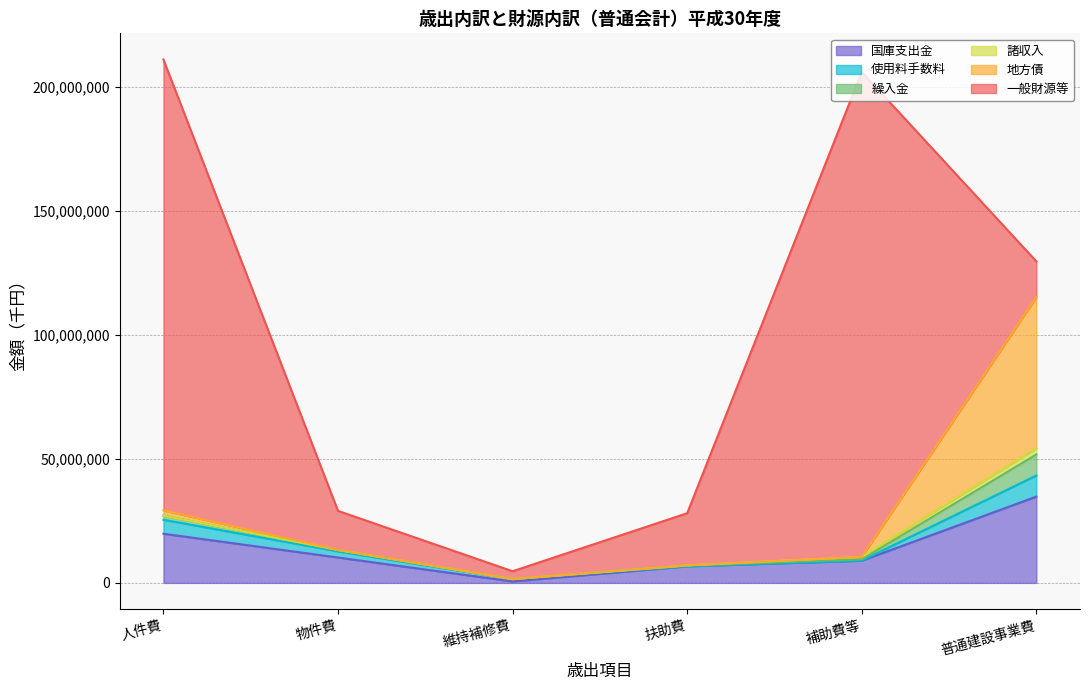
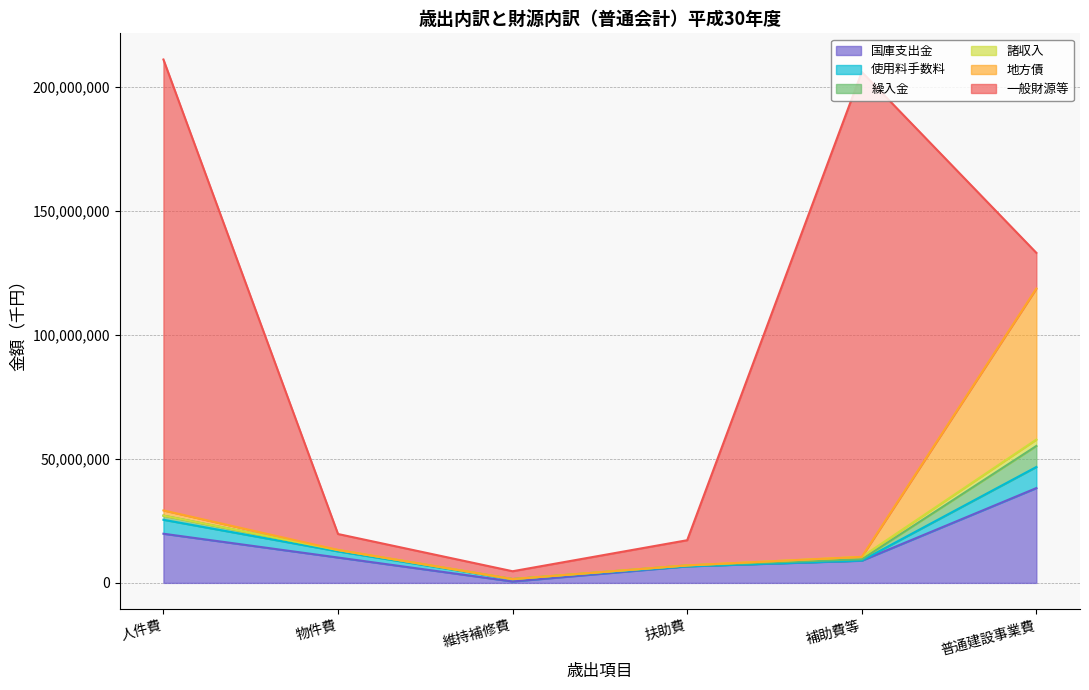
  {
    "国庫支出金": {
      "人件費": "20,000,000",
      "物件費": "10,000,000",
-     "普通建設事業費": "35,000,000"
+     "普通建設事業費": "38,000,000"
    },
    "使用料手数料": {
      "人件費": "6,000,000",
      "普通建設事業費": "9,000,000"
    },
    "繰入金": {
      "普通建設事業費": "8,000,000"
    },
    "諸収入": {
      "普通建設事業費": "3,000,000"
    },
    "地方債": {
      "人件費": "2,000,000",
      "普通建設事業費": "61,000,000"
    },
    "一般財源等": {
      "人件費": "182,000,000",
-     "物件費": "16,000,000",
+     "物件費": "6,000,000",
      "維持補修費": "3,000,000",
-     "扶助費": "21,000,000",
+     "扶助費": "10,000,000",
      "普通建設事業費": "14,000,000"
    }
  }
